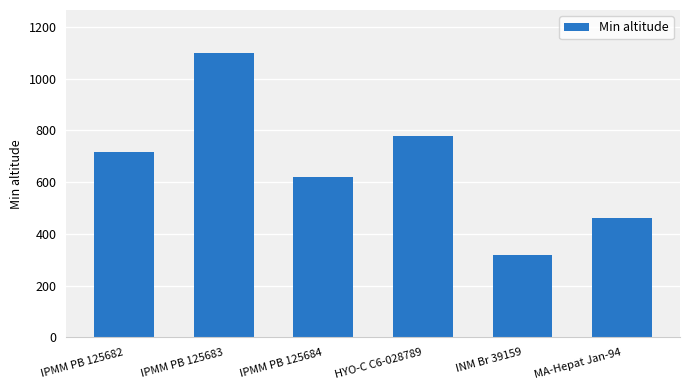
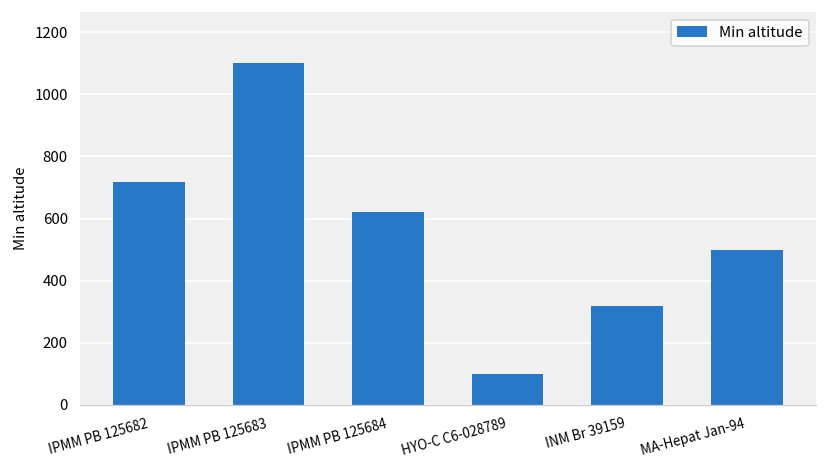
  {
    "IPMM PB 125682": 720,
    "IPMM PB 125683": 1100,
    "IPMM PB 125684": 620,
-   "HYO-C C6-028789": 780,
+   "HYO-C C6-028789": 100,
    "INM Br 39159": 320,
-   "MA-Hepat Jan-94": 460
+   "MA-Hepat Jan-94": 500
  }
